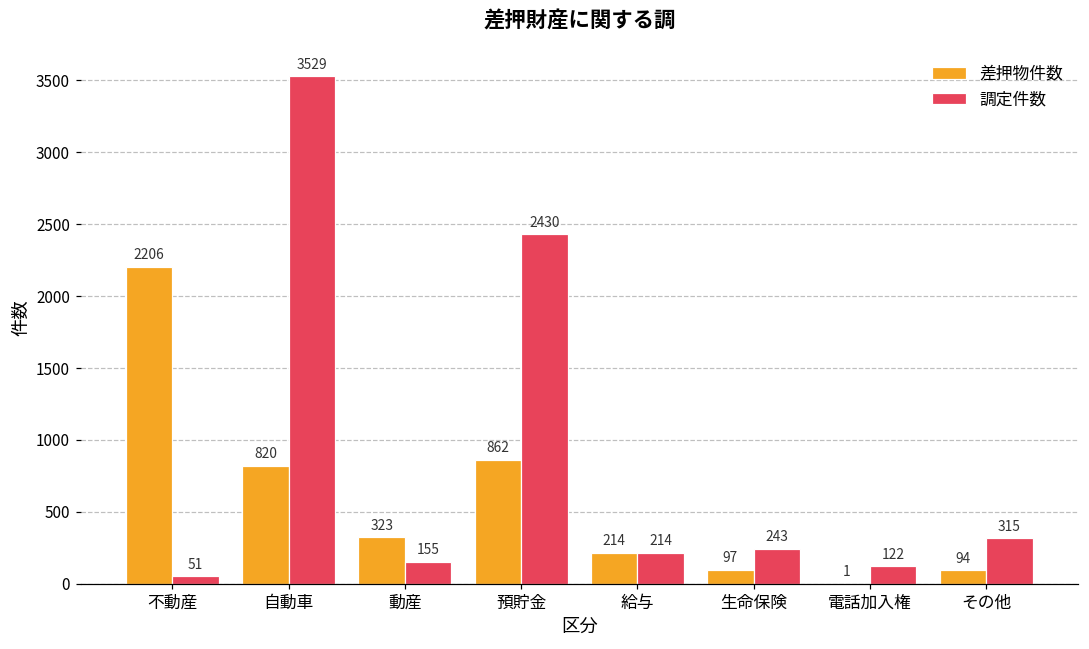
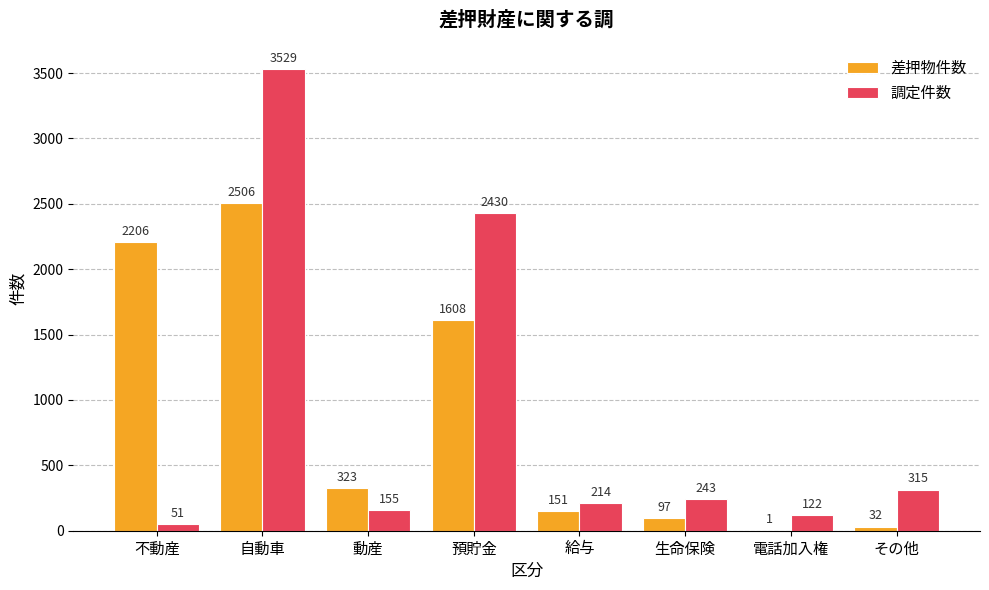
  {
    "差押物件数": {
      "不動産": 2206,
-     "自動車": 820,
+     "自動車": 2506,
      "動産": 323,
-     "預貯金": 862,
-     "給与": 214,
+     "預貯金": 1608,
+     "給与": 151,
      "生命保険": 97,
      "電話加入権": 1,
-     "その他": 94
+     "その他": 32
    },
    "調定件数": {
      "不動産": 51,
      "自動車": 3529,
      "動産": 155,
      "預貯金": 2430,
      "給与": 214,
      "生命保険": 243,
      "電話加入権": 122,
      "その他": 315
    }
  }
